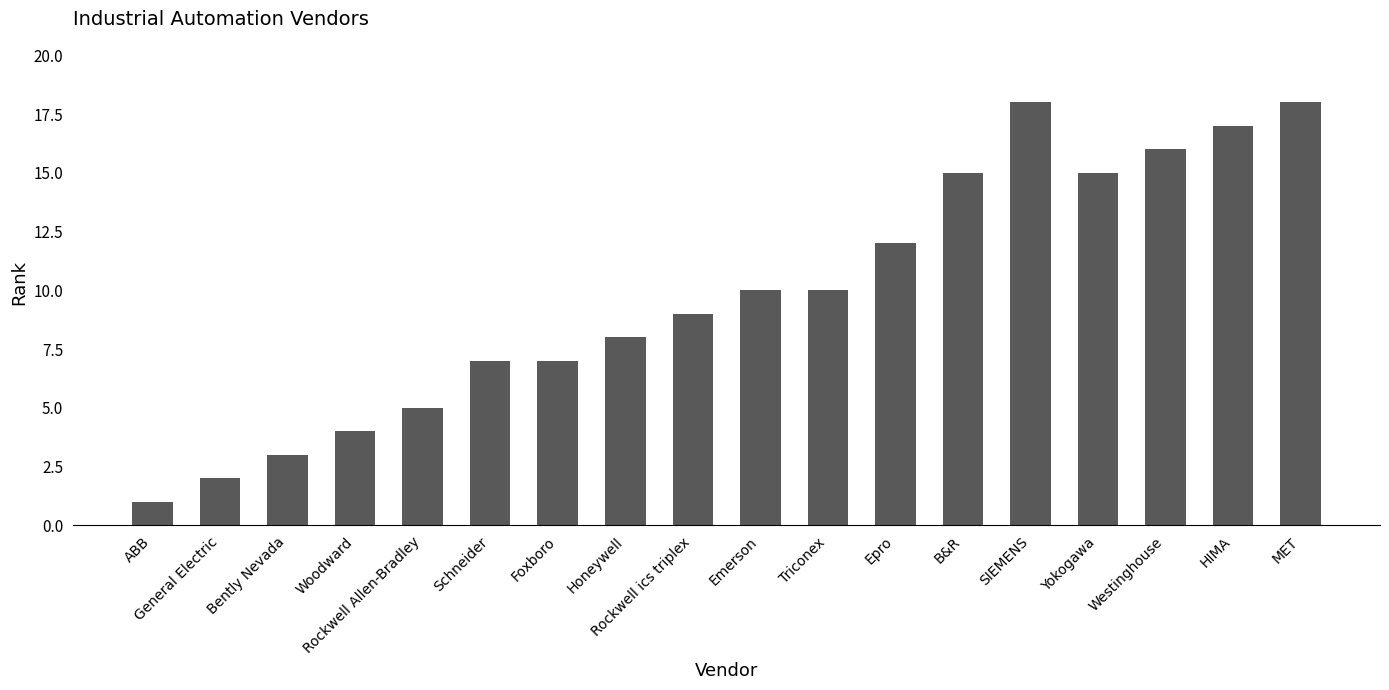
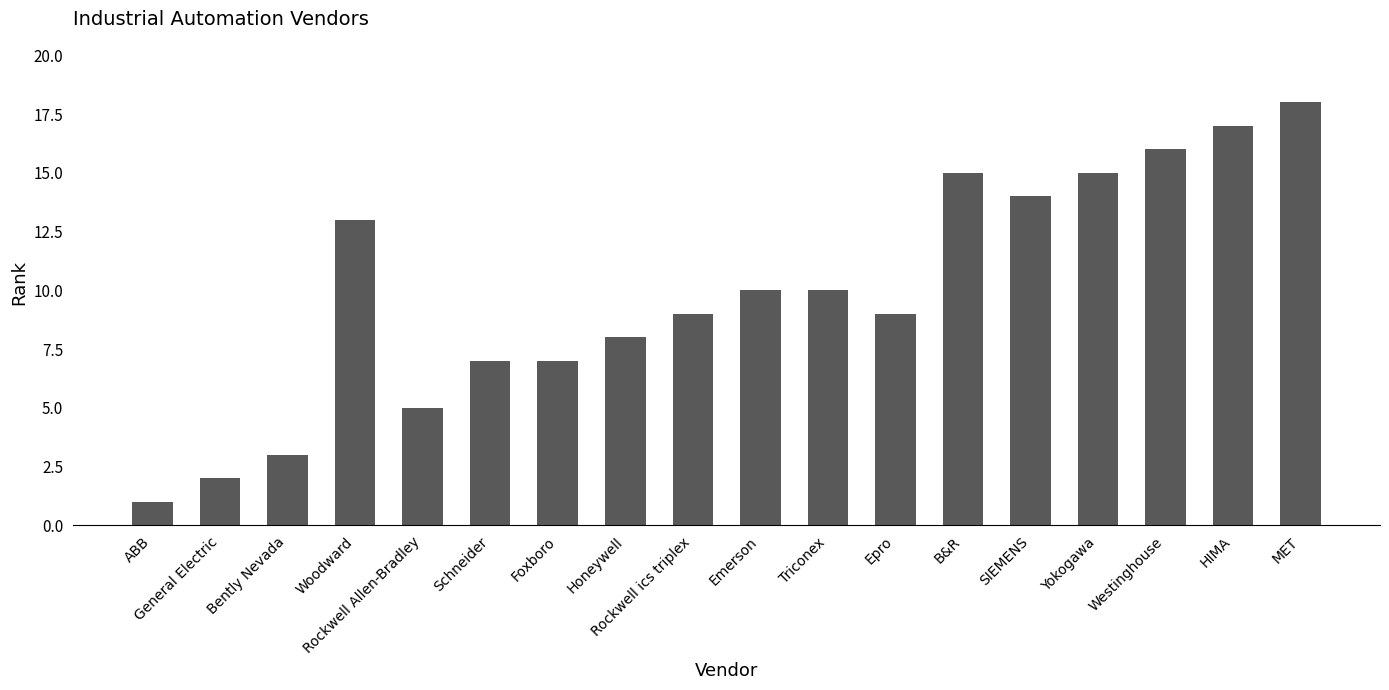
  {
    "ABB": 1,
    "General Electric": 2,
    "Bently Nevada": 3,
-   "Woodward": 4,
+   "Woodward": 13,
    "Rockwell Allen-Bradley": 5,
    "Schneider": 7,
    "Foxboro": 7,
    "Honeywell": 8,
    "Rockwell ics triplex": 9,
    "Emerson": 10,
    "Triconex": 10,
-   "Epro": 12,
+   "Epro": 9,
    "B&R": 15,
-   "SIEMENS": 18,
+   "SIEMENS": 14,
    "Yokogawa": 15,
    "Westinghouse": 16,
    "HIMA": 17,
    "MET": 18
  }
